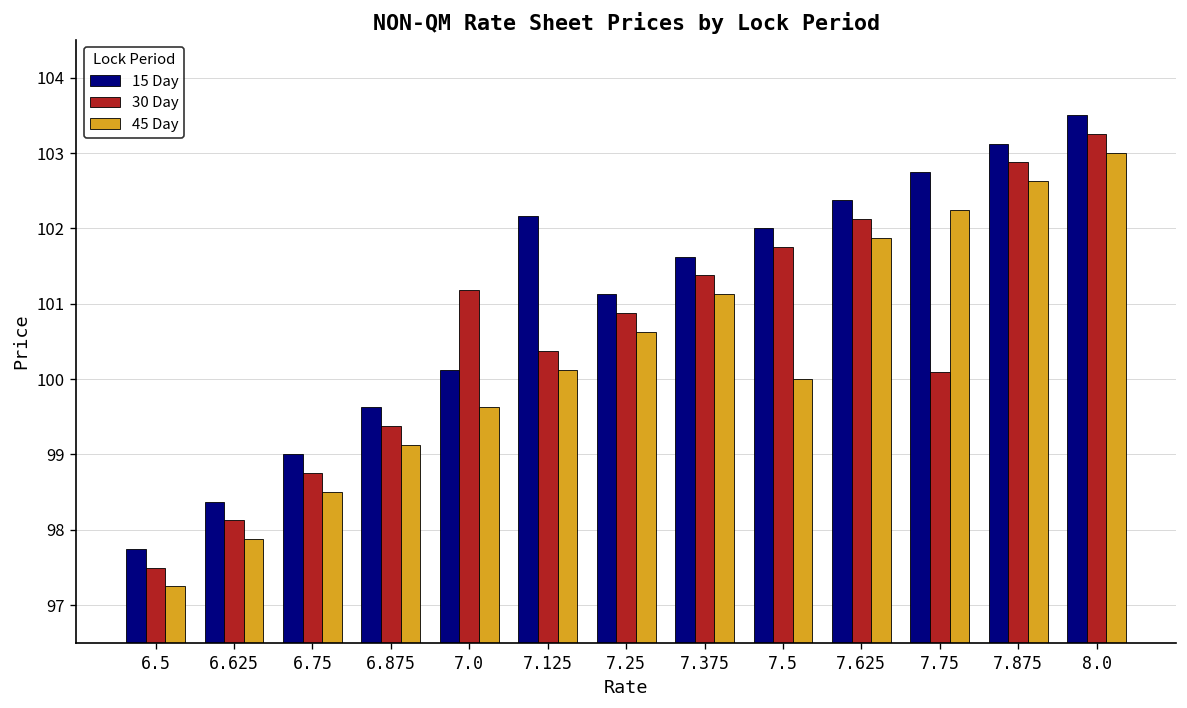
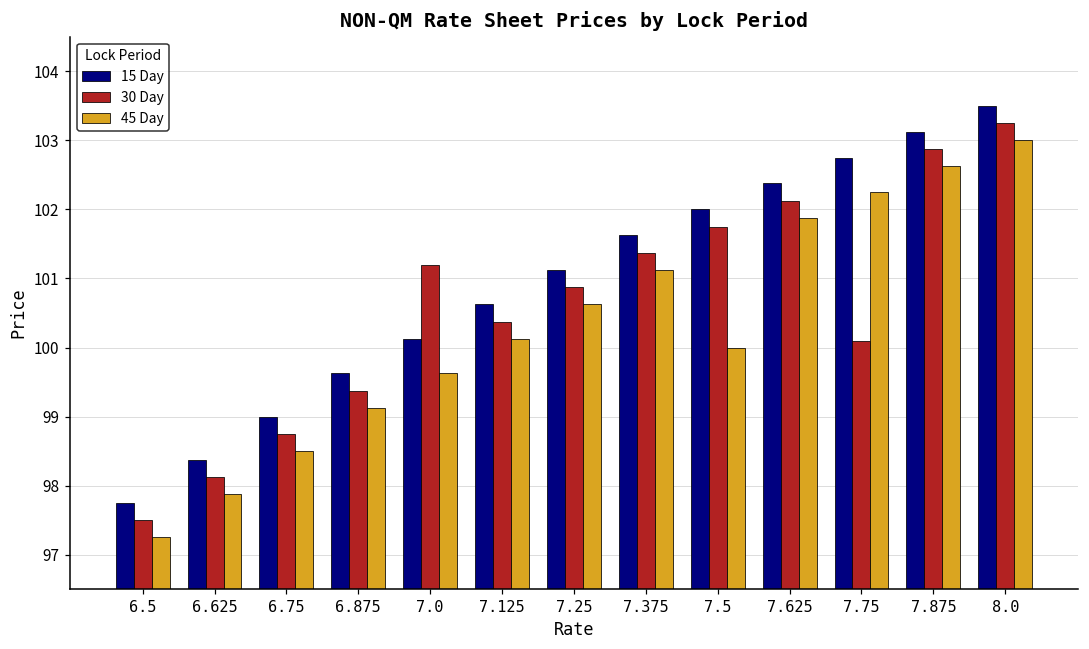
  {
    "15 Day": {
      "6.5": 97.8,
      "6.625": 98.4,
      "6.75": 99.0,
      "6.875": 99.6,
      "7.0": 100.1,
-     "7.125": 102.2,
+     "7.125": 100.6,
      "7.25": 101.1,
      "7.375": 101.6,
      "7.5": 102.0,
      "7.625": 102.4,
      "7.75": 102.8,
      "7.875": 103.1,
      "8.0": 103.5
    },
    "30 Day": {
      "6.5": 97.5,
      "6.625": 98.1,
      "6.75": 98.8,
      "6.875": 99.4,
      "7.0": 101.2,
      "7.125": 100.4,
      "7.25": 100.9,
      "7.375": 101.4,
      "7.5": 101.8,
      "7.625": 102.1,
      "7.75": 100.1,
      "7.875": 102.9,
      "8.0": 103.3
    },
    "45 Day": {
      "6.5": 97.3,
      "6.625": 97.9,
      "6.75": 98.5,
      "6.875": 99.1,
      "7.0": 99.6,
      "7.125": 100.1,
      "7.25": 100.6,
      "7.375": 101.1,
      "7.5": 100.0,
      "7.625": 101.9,
      "7.75": 102.3,
      "7.875": 102.6,
      "8.0": 103.0
    }
  }
